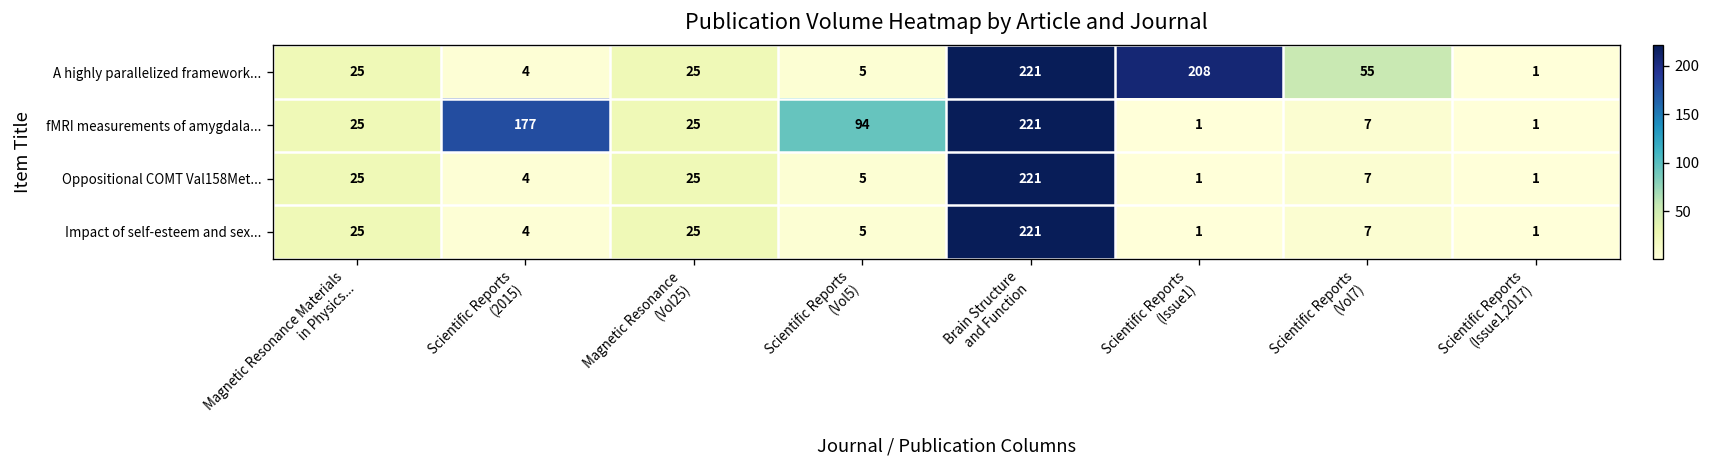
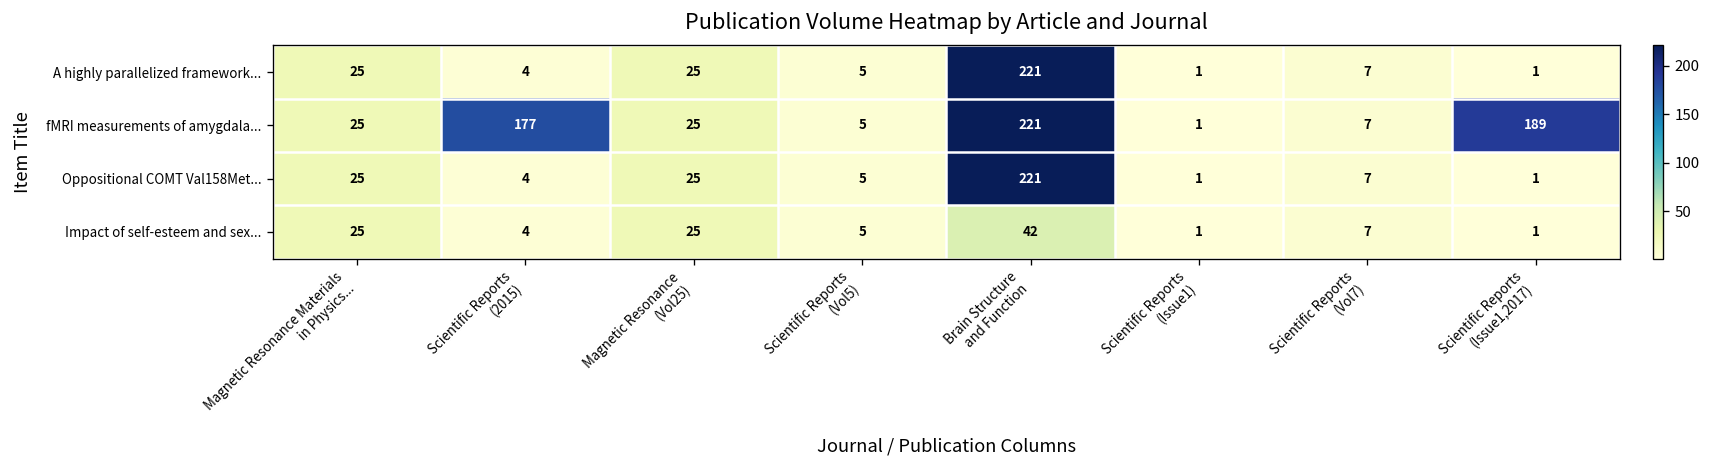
  {
    "A highly parallelized framework...": {
      "Magnetic Resonance Materials in Physics...": 25,
      "Scientific Reports (2015)": 4,
      "Magnetic Resonance (Vol25)": 25,
      "Scientific Reports (Vol5)": 5,
      "Brain Structure and Function": 221,
-     "Scientific Reports (Issue1)": 208,
-     "Scientific Reports (Vol7)": 55,
+     "Scientific Reports (Issue1)": 1,
+     "Scientific Reports (Vol7)": 7,
      "Scientific Reports (Issue1,2017)": 1
    },
    "fMRI measurements of amygdala...": {
      "Magnetic Resonance Materials in Physics...": 25,
      "Scientific Reports (2015)": 177,
      "Magnetic Resonance (Vol25)": 25,
-     "Scientific Reports (Vol5)": 94,
+     "Scientific Reports (Vol5)": 5,
      "Brain Structure and Function": 221,
      "Scientific Reports (Issue1)": 1,
      "Scientific Reports (Vol7)": 7,
-     "Scientific Reports (Issue1,2017)": 1
+     "Scientific Reports (Issue1,2017)": 189
    },
    "Oppositional COMT Val158Met...": {
      "Magnetic Resonance Materials in Physics...": 25,
      "Scientific Reports (2015)": 4,
      "Magnetic Resonance (Vol25)": 25,
      "Scientific Reports (Vol5)": 5,
      "Brain Structure and Function": 221,
      "Scientific Reports (Issue1)": 1,
      "Scientific Reports (Vol7)": 7,
      "Scientific Reports (Issue1,2017)": 1
    },
    "Impact of self-esteem and sex...": {
      "Magnetic Resonance Materials in Physics...": 25,
      "Scientific Reports (2015)": 4,
      "Magnetic Resonance (Vol25)": 25,
      "Scientific Reports (Vol5)": 5,
-     "Brain Structure and Function": 221,
+     "Brain Structure and Function": 42,
      "Scientific Reports (Issue1)": 1,
      "Scientific Reports (Vol7)": 7,
      "Scientific Reports (Issue1,2017)": 1
    }
  }
